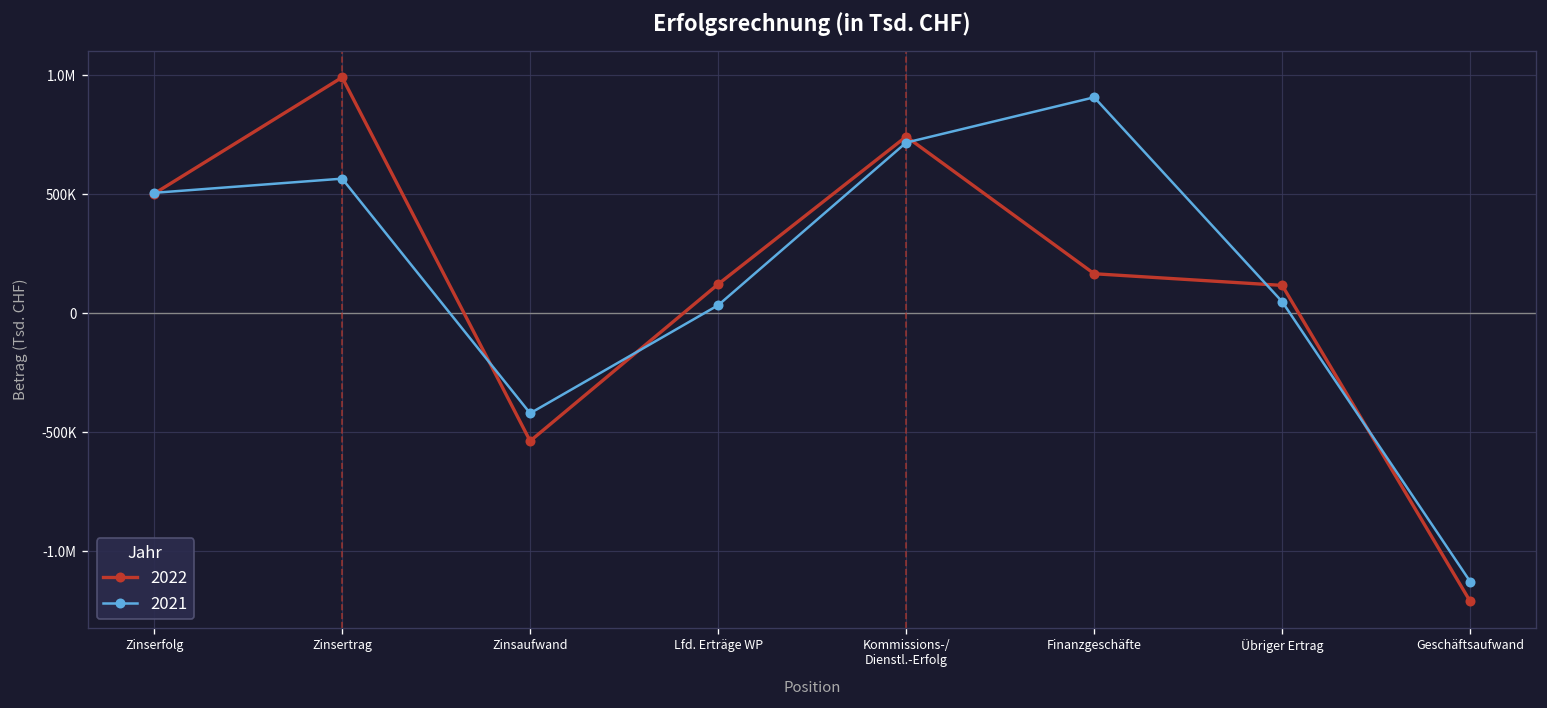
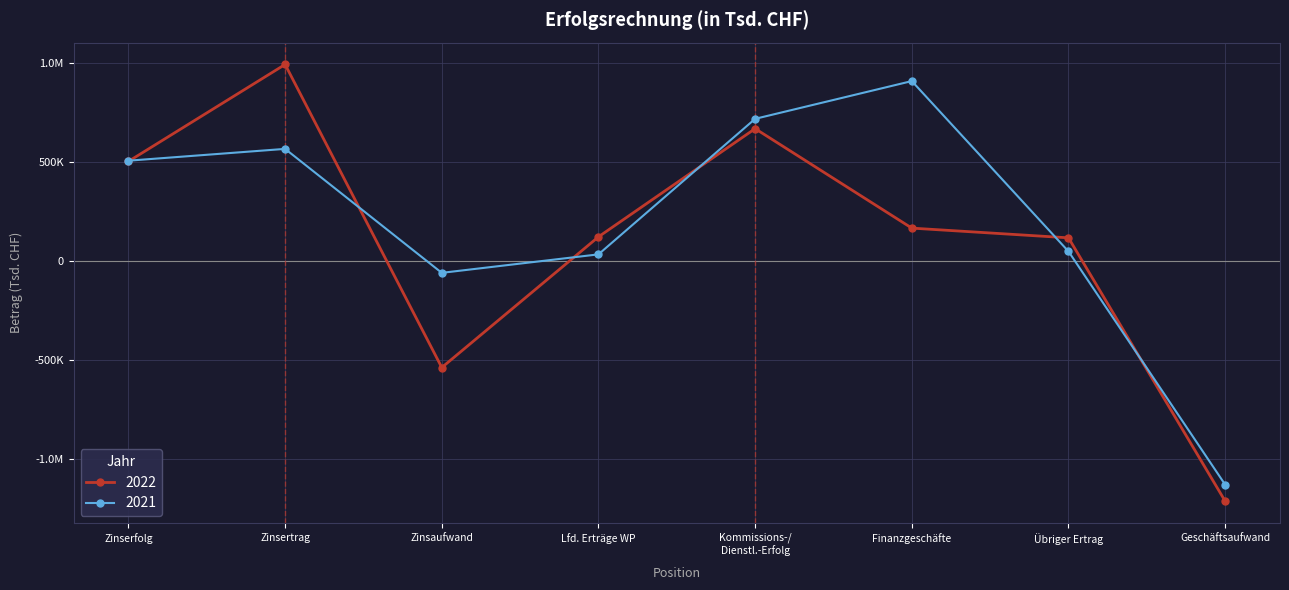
  {
    "2022": {
      "Zinsertrag": 990000,
      "Zinsaufwand": -540000,
      "Lfd. Erträge WP": 120000,
-     "Kommissions-/ Dienstl.-Erfolg": 740000,
+     "Kommissions-/ Dienstl.-Erfolg": 670000,
      "Finanzgeschäfte": 170000,
      "Übriger Ertrag": 120000,
      "Geschäftsaufwand": -1210000
    },
    "2021": {
      "Zinsertrag": 570000,
-     "Zinsaufwand": -420000,
+     "Zinsaufwand": -60000,
      "Lfd. Erträge WP": 30000,
      "Kommissions-/ Dienstl.-Erfolg": 720000,
      "Finanzgeschäfte": 910000,
      "Übriger Ertrag": 50000,
      "Geschäftsaufwand": -1130000
    }
  }
